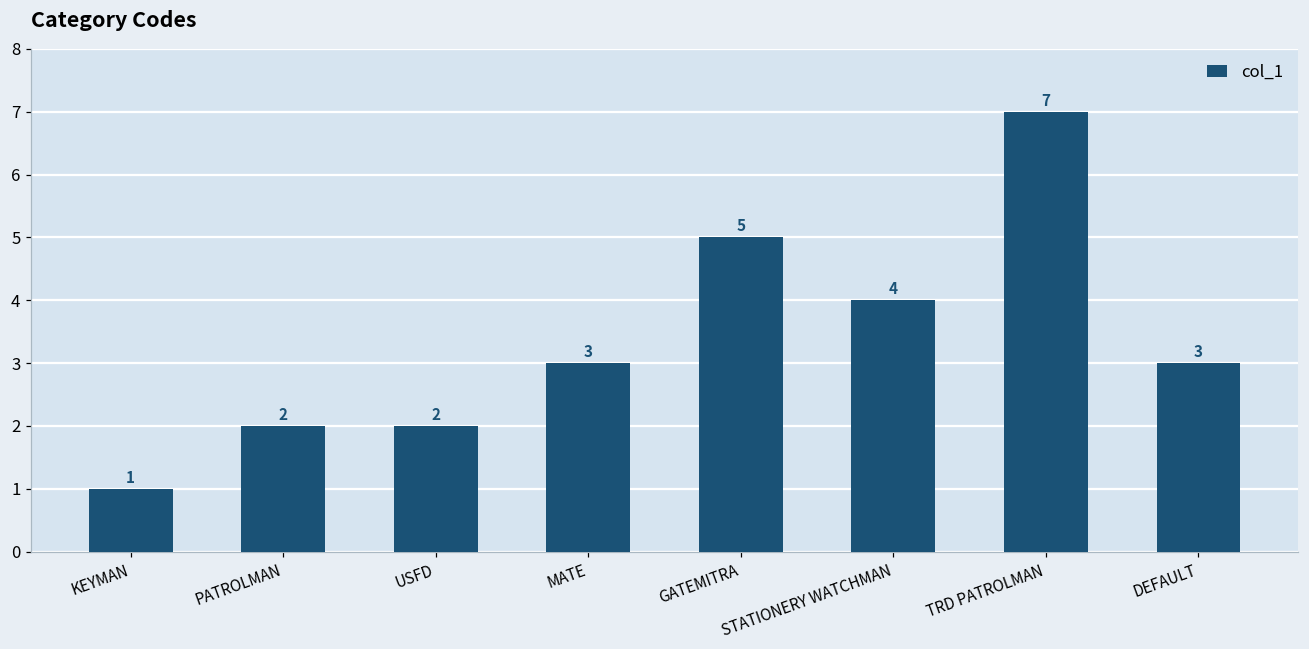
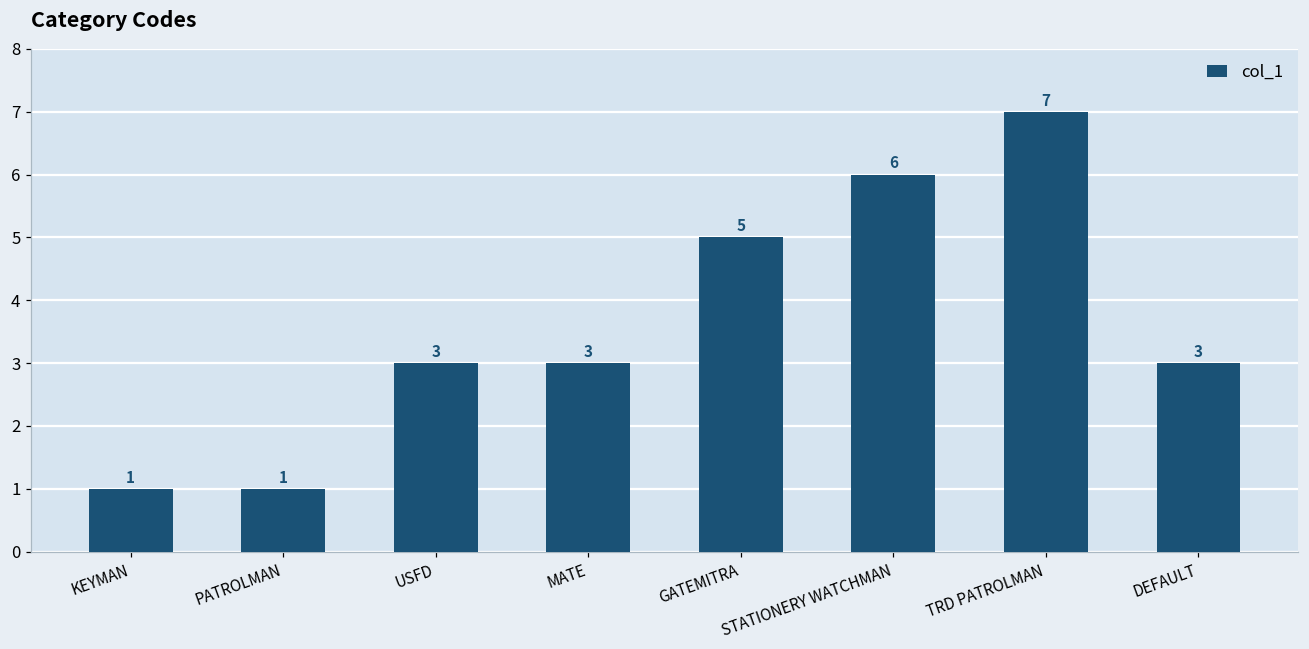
  {
    "KEYMAN": 1,
-   "PATROLMAN": 2,
-   "USFD": 2,
+   "PATROLMAN": 1,
+   "USFD": 3,
    "MATE": 3,
    "GATEMITRA": 5,
-   "STATIONERY WATCHMAN": 4,
+   "STATIONERY WATCHMAN": 6,
    "TRD PATROLMAN": 7,
    "DEFAULT": 3
  }
